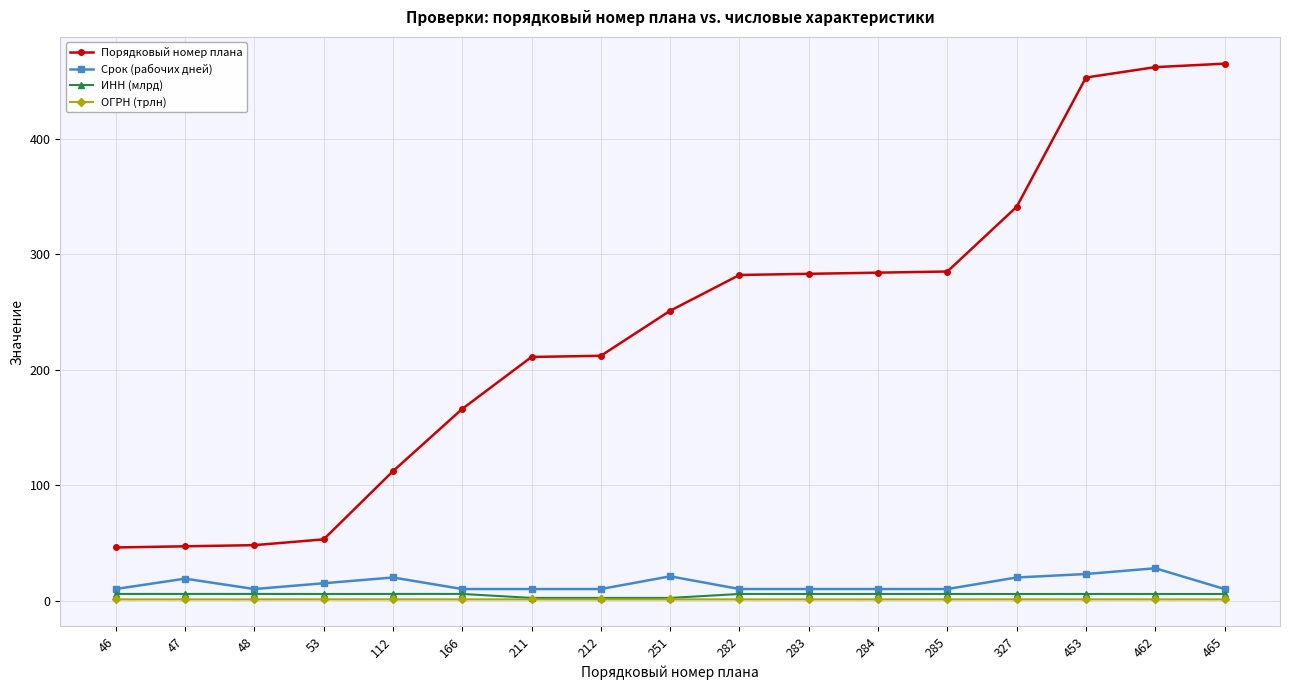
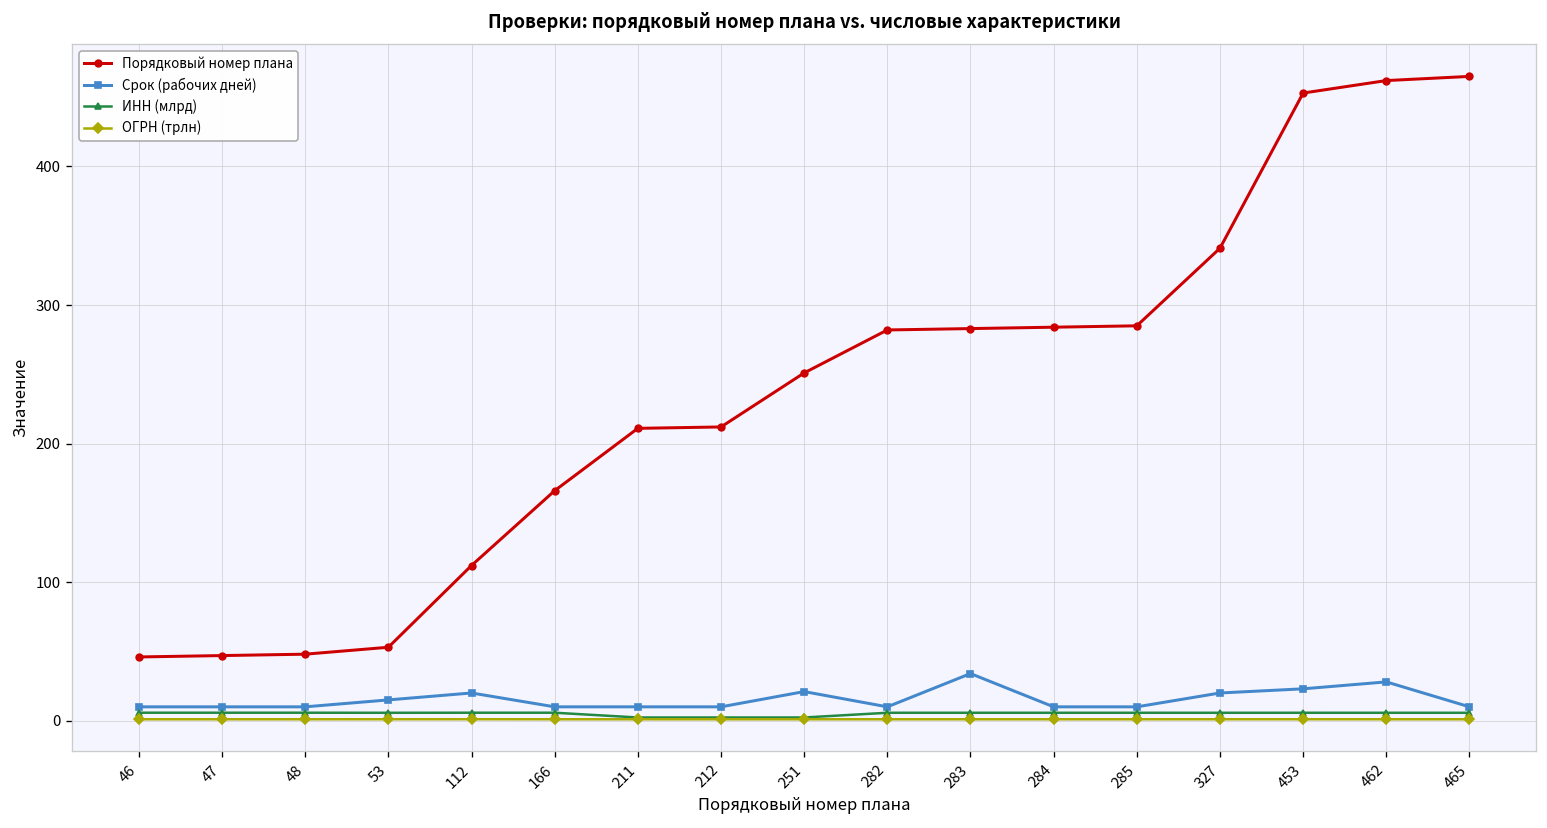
  {
    "Порядковый номер плана": {
      "46": 46,
      "47": 47,
      "48": 48,
      "53": 53,
      "112": 112,
      "166": 166,
      "211": 211,
      "212": 212,
      "251": 251,
      "282": 282,
      "283": 283,
      "284": 284,
      "285": 285,
      "327": 341,
      "453": 453,
      "462": 462,
      "465": 465
    },
    "Срок (рабочих дней)": {
      "46": 10,
-     "47": 19,
+     "47": 10,
      "48": 10,
      "53": 15,
      "112": 20,
      "166": 10,
      "211": 10,
      "212": 10,
      "251": 21,
      "282": 10,
-     "283": 10,
+     "283": 34,
      "284": 10,
      "285": 10,
      "327": 20,
      "453": 23,
      "462": 28,
      "465": 10
    },
    "ИНН (млрд)": {
      "46": 6,
      "47": 6,
      "48": 6,
      "53": 6,
      "112": 6,
      "166": 6,
      "282": 6,
      "283": 6,
      "284": 6,
      "285": 6,
      "327": 6,
      "453": 6,
      "462": 6,
      "465": 6
    },
    "ОГРН (трлн)": {
      "46": 1,
      "47": 1,
      "48": 1,
      "53": 1,
      "112": 1,
      "166": 1,
      "282": 1,
      "283": 1,
      "284": 1,
      "285": 1,
      "327": 1,
      "453": 1,
      "462": 1,
      "465": 1
    }
  }
